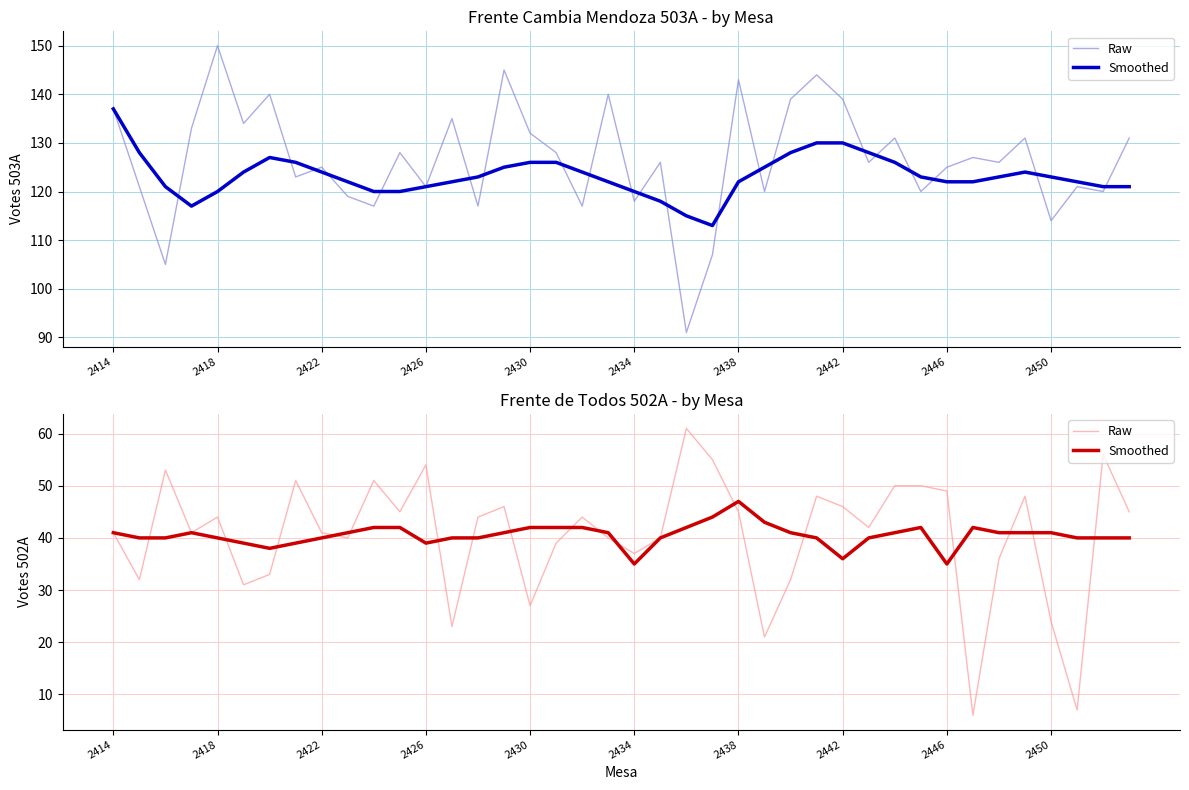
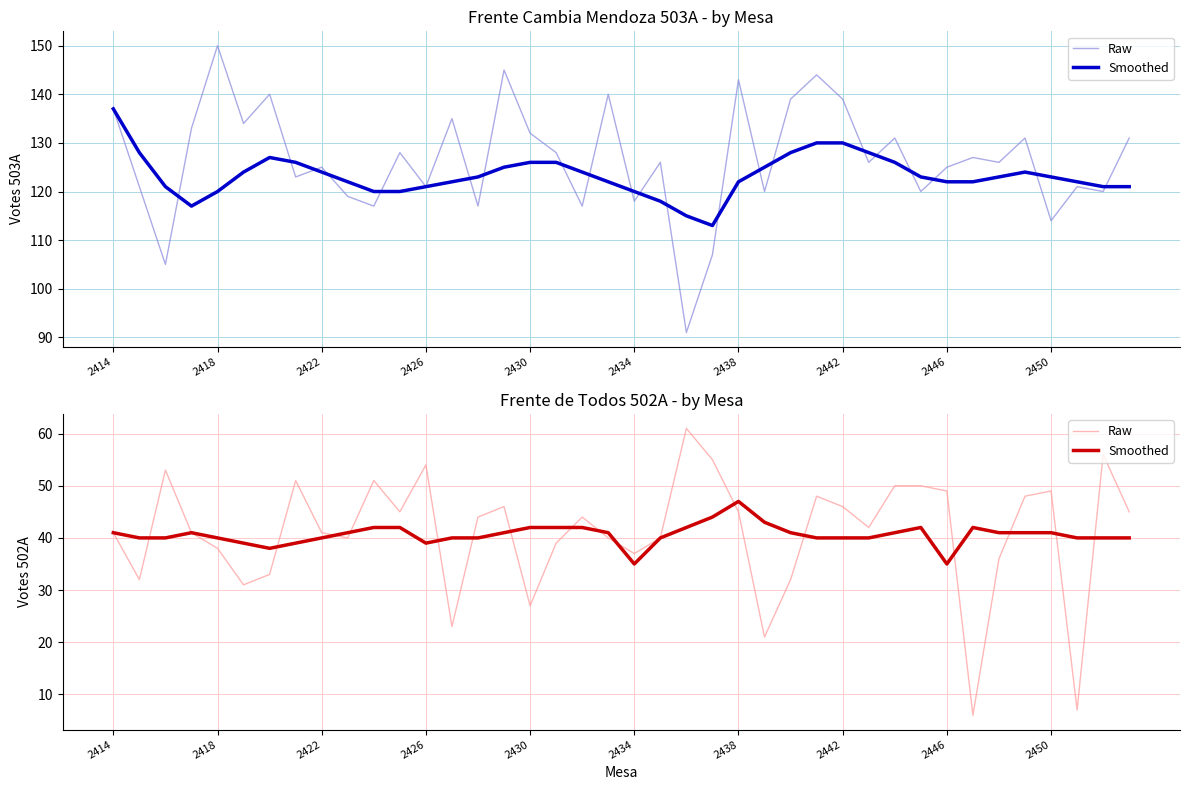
  {
    "Frente de Todos 502A - by Mesa": {
      "Raw": {
-       "2418": 44,
+       "2418": 38,
        "2422": 41,
        "2426": 54,
        "2430": 27,
        "2434": 37,
        "2438": 45,
        "2442": 46,
        "2446": 49,
-       "2450": 24
+       "2450": 49
      },
      "Smoothed": {
        "2418": 40,
        "2422": 40,
        "2426": 39,
        "2430": 42,
        "2434": 35,
        "2438": 47,
-       "2442": 36,
+       "2442": 40,
        "2446": 35,
        "2450": 41
      }
    }
  }
